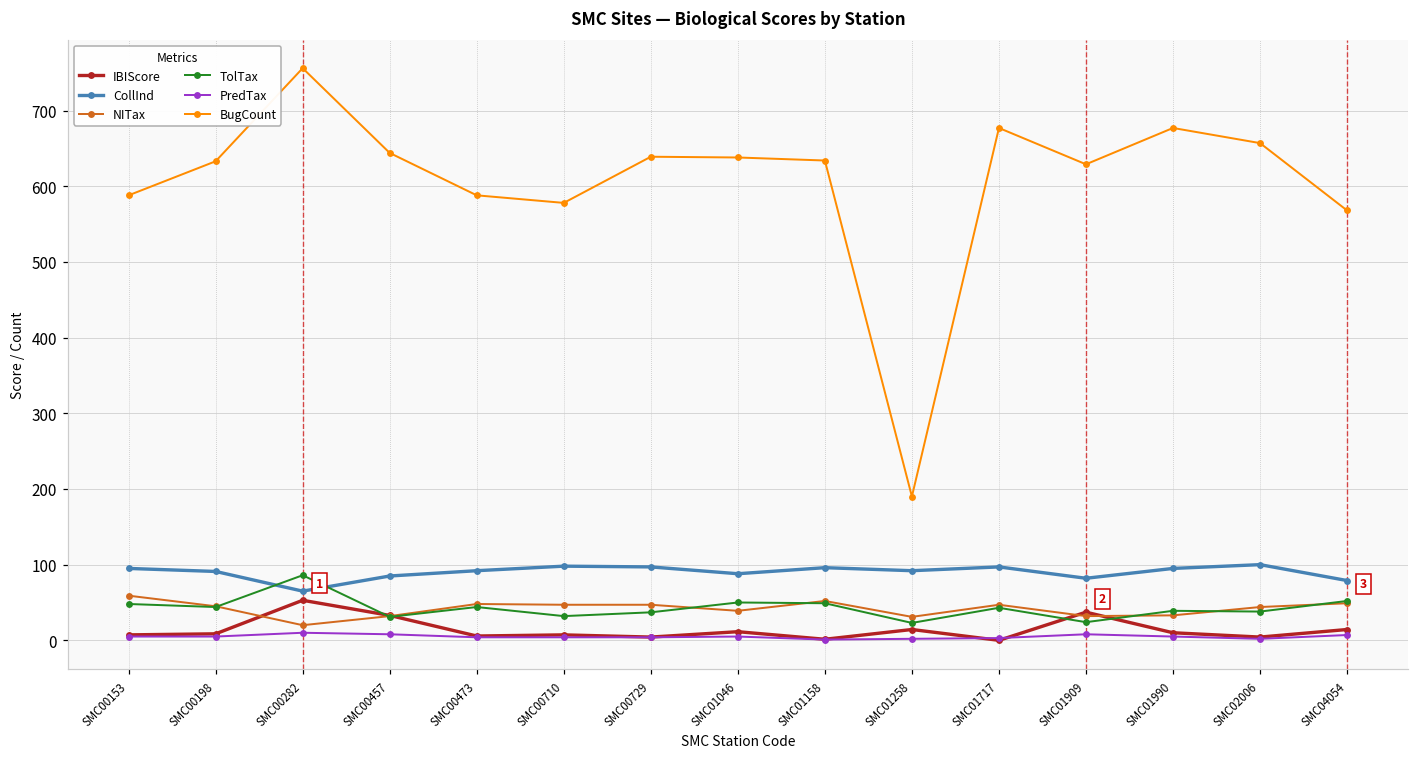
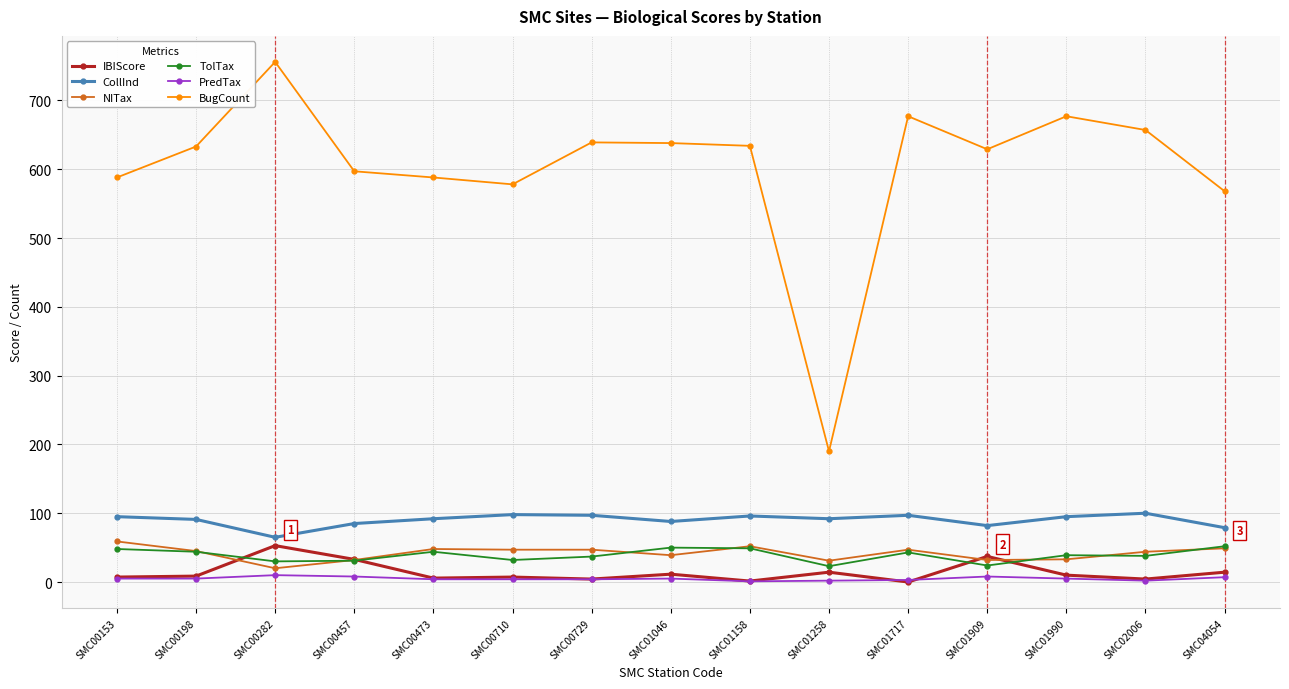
  {
    "IBIScore": {
      "SMC00282": 50,
      "SMC01046": 10,
      "SMC01258": 10,
      "SMC01990": 10,
      "SMC04054": 10
    },
    "CollInd": {
      "SMC00153": 100,
      "SMC00198": 90,
      "SMC00457": 90,
      "SMC00473": 90,
      "SMC00710": 100,
      "SMC00729": 100,
      "SMC01046": 90,
      "SMC01158": 100,
      "SMC01258": 90,
      "SMC01717": 100,
      "SMC01909": 80,
      "SMC01990": 100,
      "SMC02006": 100
    },
    "NITax": {
      "SMC00153": 60,
      "SMC00282": 20,
      "SMC00473": 50,
      "SMC00710": 50,
      "SMC00729": 50,
      "SMC01046": 40,
      "SMC01258": 30,
      "SMC01717": 50,
      "SMC01909": 30,
      "SMC01990": 30,
      "SMC02006": 40
    },
    "TolTax": {
      "SMC00153": 50,
-     "SMC00282": 90,
+     "SMC00282": 30,
      "SMC00473": 40,
      "SMC00710": 30,
      "SMC00729": 40,
      "SMC01046": 50,
      "SMC01258": 20,
      "SMC01717": 40,
      "SMC01909": 20,
      "SMC01990": 40,
      "SMC02006": 40
    },
    "PredTax": {
      "SMC00282": 10,
      "SMC00457": 10,
      "SMC01046": 10,
      "SMC01258": 0,
      "SMC01909": 10,
      "SMC01990": 10,
      "SMC04054": 10
    },
    "BugCount": {
      "SMC00153": 590,
      "SMC00198": 630,
      "SMC00282": 760,
-     "SMC00457": 640,
+     "SMC00457": 600,
      "SMC00473": 590,
      "SMC00710": 580,
      "SMC00729": 640,
      "SMC01046": 640,
      "SMC01158": 630,
      "SMC01258": 190,
      "SMC01717": 680,
      "SMC01909": 630,
      "SMC01990": 680,
      "SMC02006": 660,
      "SMC04054": 570
    }
  }
